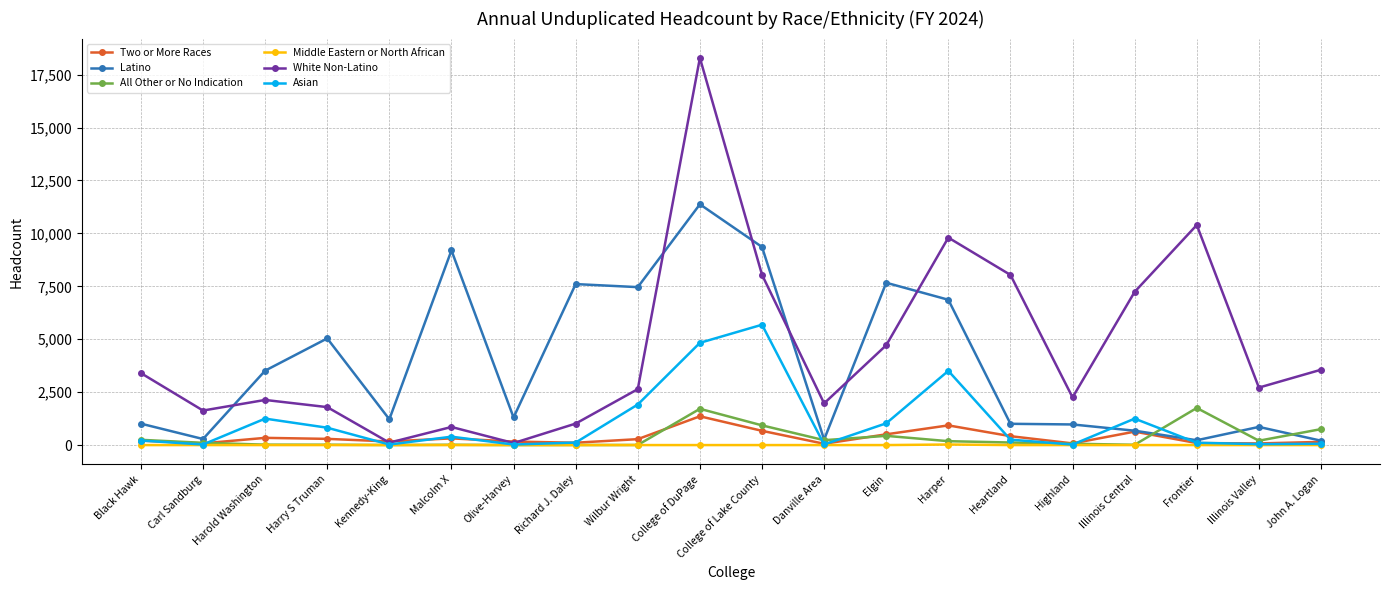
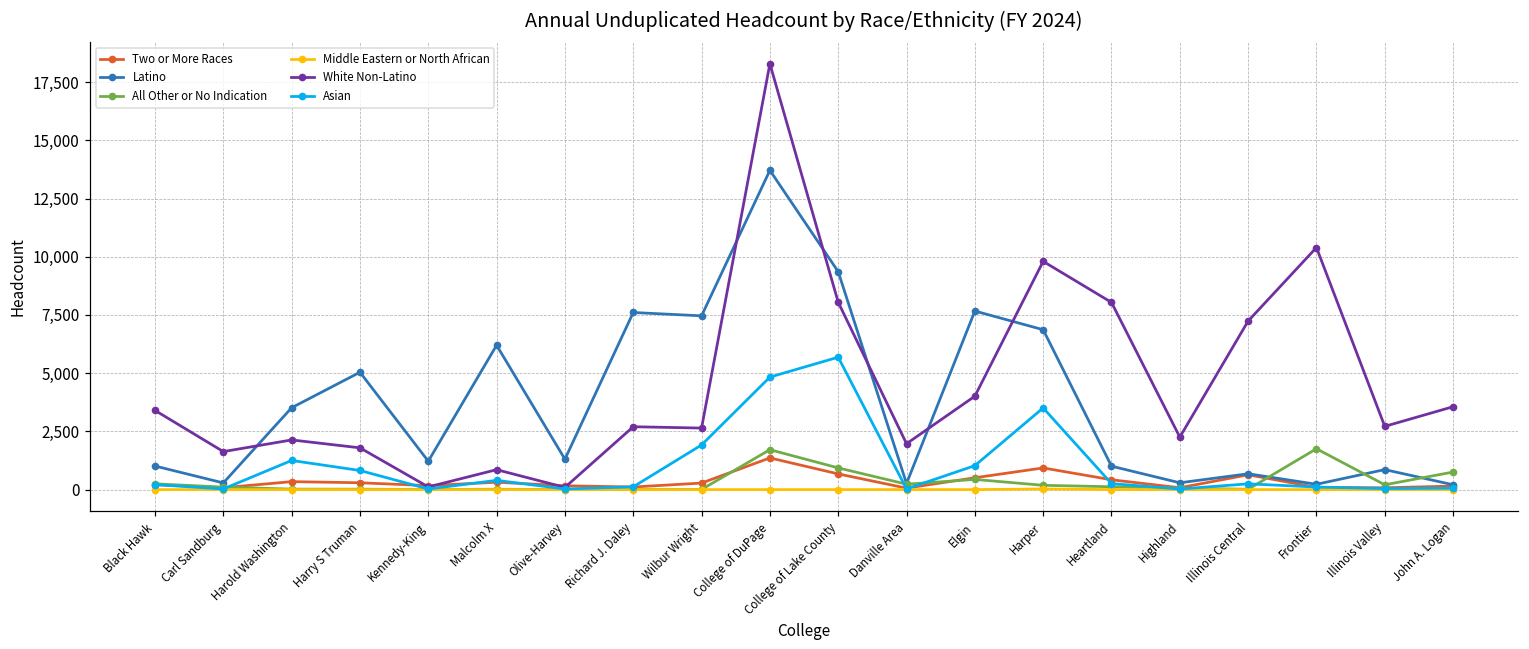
  {
    "Two or More Races": {
      "Harold Washington": "300",
      "Harry S Truman": "300",
      "Wilbur Wright": "300",
      "College of DuPage": "1,400",
      "College of Lake County": "700",
      "Harper": "900",
      "Heartland": "400"
    },
    "Latino": {
      "Black Hawk": "1,000",
      "Carl Sandburg": "300",
      "Harold Washington": "3,500",
      "Harry S Truman": "5,000",
      "Kennedy-King": "1,200",
-     "Malcolm X": "9,200",
+     "Malcolm X": "6,200",
      "Olive-Harvey": "1,300",
      "Richard J. Daley": "7,600",
      "Wilbur Wright": "7,500",
-     "College of DuPage": "11,400",
+     "College of DuPage": "13,700",
      "College of Lake County": "9,400",
      "Elgin": "7,700",
      "Harper": "6,900",
      "Heartland": "1,000",
-     "Highland": "1,000",
+     "Highland": "300",
      "Illinois Valley": "900"
    },
    "All Other or No Indication": {
      "College of DuPage": "1,700",
      "College of Lake County": "900",
      "Harper": "200",
      "Heartland": "100",
      "Frontier": "1,800",
      "Illinois Valley": "200",
      "John A. Logan": "800"
    },
    "Middle Eastern or North African": {
      "Black Hawk": "0",
      "College of DuPage": "0",
      "College of Lake County": "0",
      "Elgin": "0",
      "Harper": "0",
      "Heartland": "0"
    },
    "White Non-Latino": {
      "Black Hawk": "3,400",
      "Carl Sandburg": "1,600",
      "Harold Washington": "2,100",
      "Harry S Truman": "1,800",
      "Malcolm X": "900",
-     "Richard J. Daley": "1,000",
+     "Richard J. Daley": "2,700",
      "Wilbur Wright": "2,600",
      "College of DuPage": "18,300",
      "College of Lake County": "8,000",
      "Danville Area": "2,000",
-     "Elgin": "4,700",
+     "Elgin": "4,000",
      "Harper": "9,800",
      "Heartland": "8,000",
      "Highland": "2,300",
      "Illinois Central": "7,200",
      "Frontier": "10,400",
      "Illinois Valley": "2,700",
      "John A. Logan": "3,600"
    },
    "Asian": {
      "Harold Washington": "1,300",
      "Harry S Truman": "800",
      "Wilbur Wright": "1,900",
      "College of DuPage": "4,800",
      "College of Lake County": "5,700",
      "Elgin": "1,000",
      "Harper": "3,500",
      "Heartland": "300",
-     "Illinois Central": "1,200"
+     "Illinois Central": "200"
    }
  }
